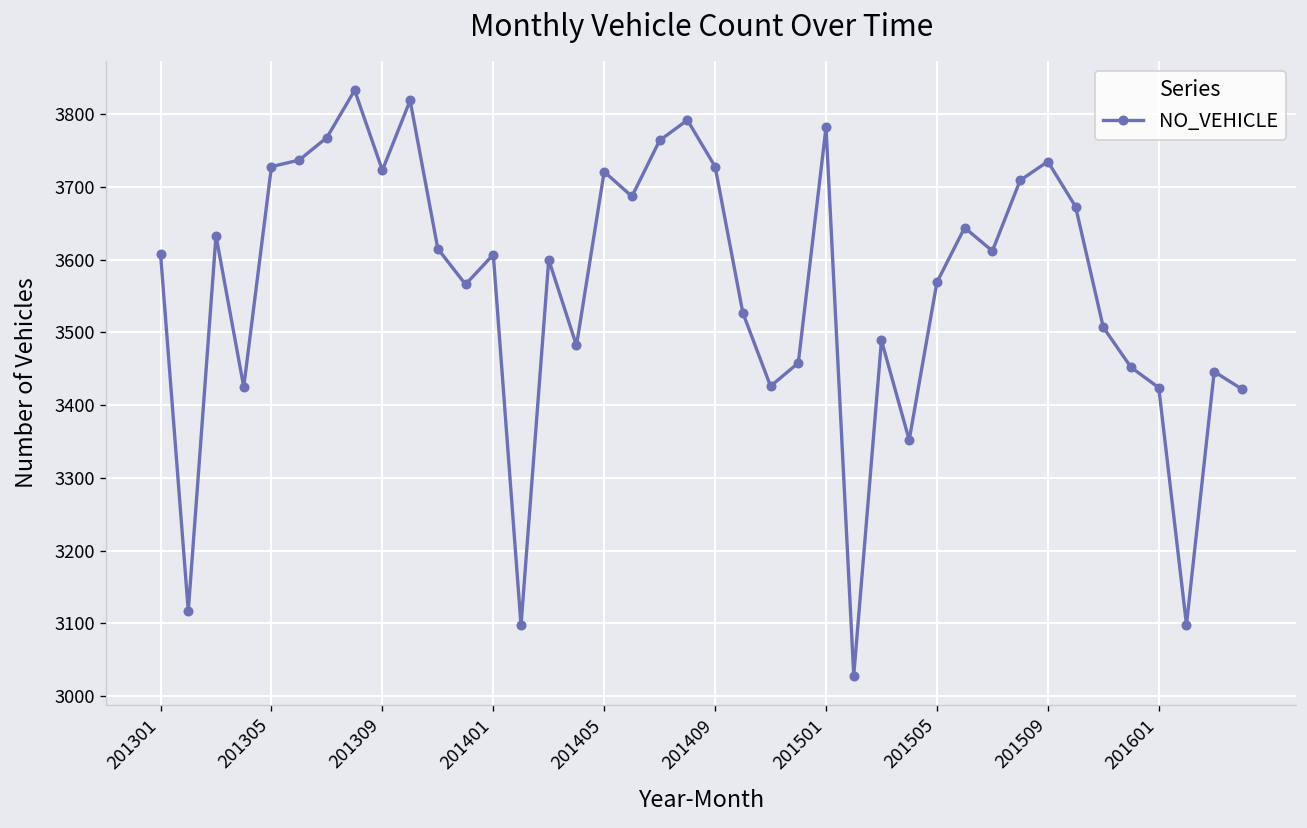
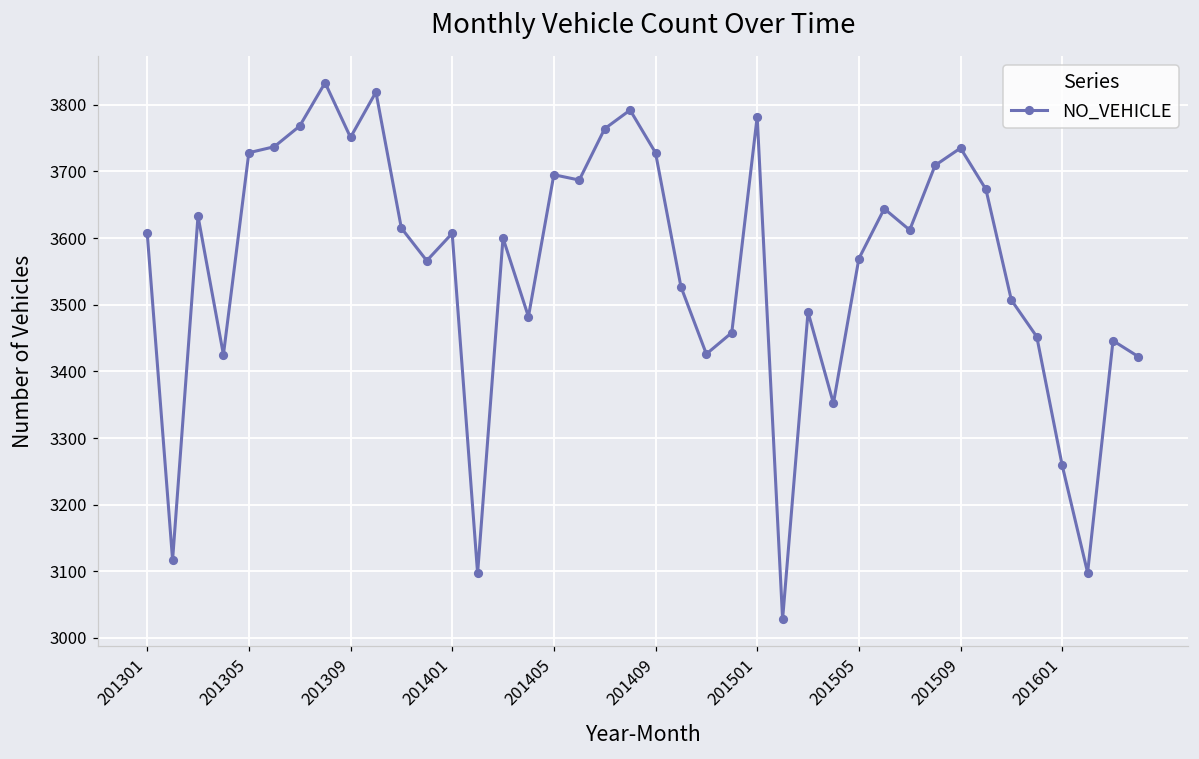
  {
    "201301": 3610,
    "201305": 3730,
-   "201309": 3720,
+   "201309": 3750,
    "201401": 3610,
-   "201405": 3720,
+   "201405": 3700,
    "201409": 3730,
    "201501": 3780,
    "201505": 3570,
    "201509": 3740,
-   "201601": 3420
+   "201601": 3260
  }
